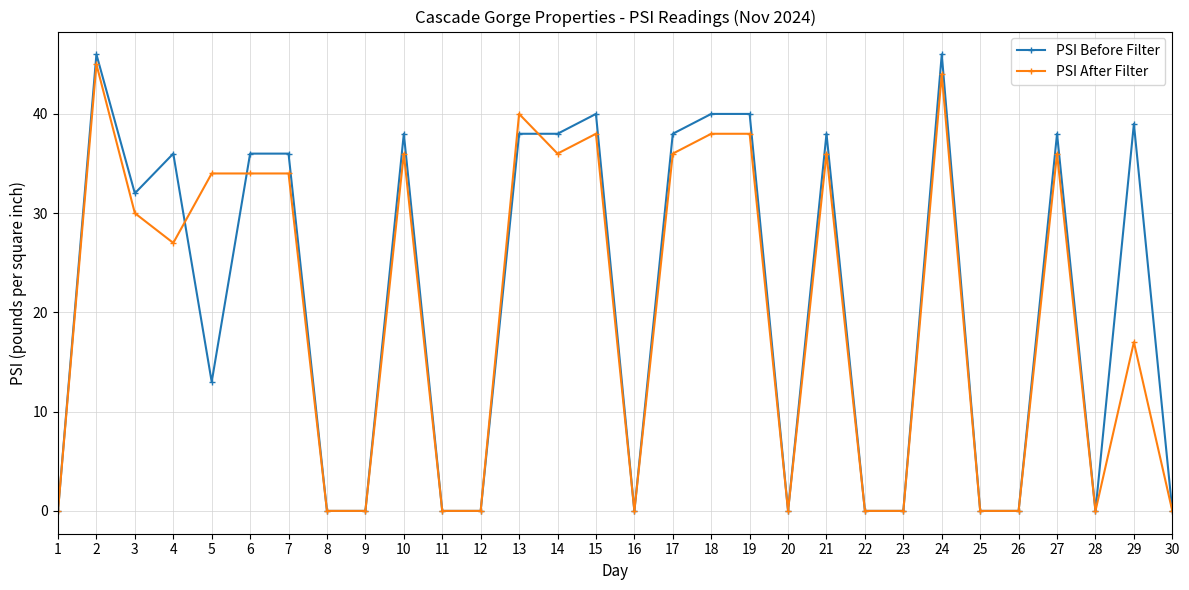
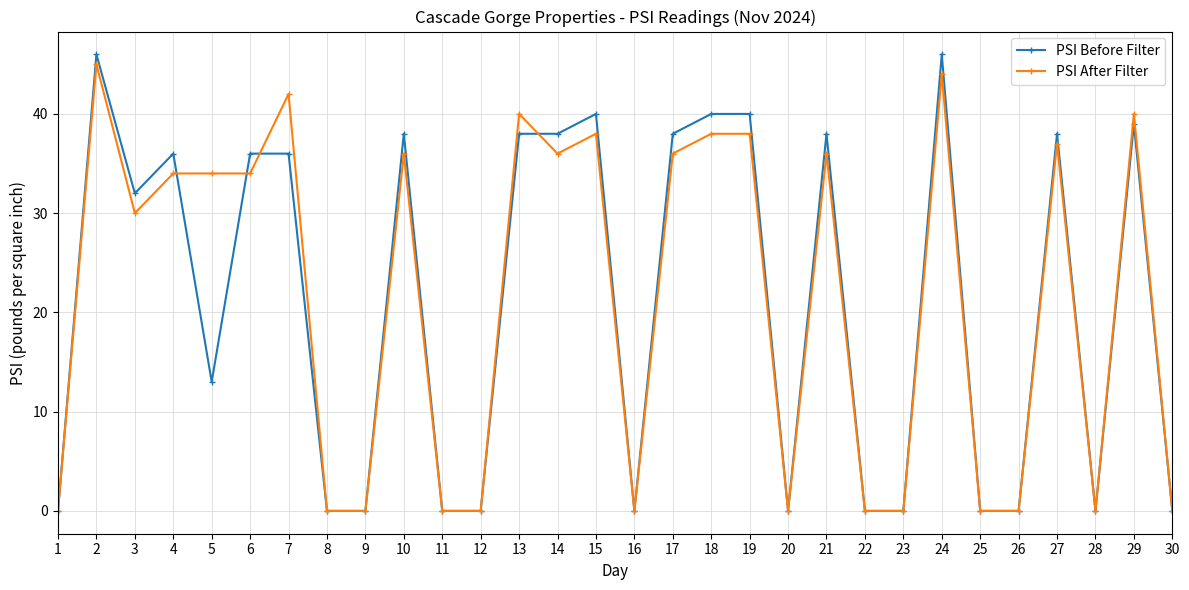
  {
    "PSI Before Filter": {
      "2": 46,
      "3": 32,
      "4": 36,
      "5": 13,
      "6": 36,
      "7": 36,
      "10": 38,
      "13": 38,
      "14": 38,
      "15": 40,
      "17": 38,
      "18": 40,
      "19": 40,
      "21": 38,
      "24": 46,
      "27": 38,
      "29": 39
    },
    "PSI After Filter": {
      "2": 45,
      "3": 30,
-     "4": 27,
+     "4": 34,
      "5": 34,
      "6": 34,
-     "7": 34,
+     "7": 42,
      "10": 36,
      "13": 40,
      "14": 36,
      "15": 38,
      "17": 36,
      "18": 38,
      "19": 38,
      "21": 36,
      "24": 44,
-     "27": 36,
-     "29": 17
+     "27": 37,
+     "29": 40
    }
  }
